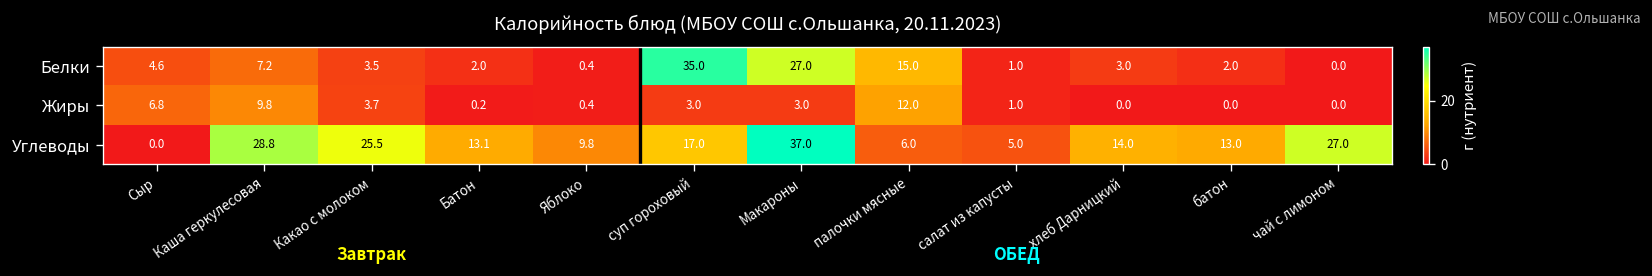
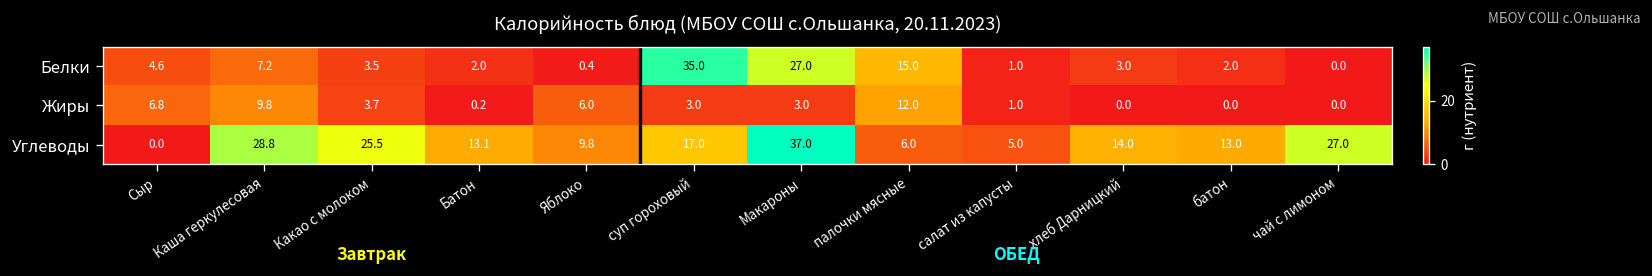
  {
    "Белки": {
      "Сыр": 4.6,
      "Каша геркулесовая": 7.2,
      "Какао с молоком": 3.5,
      "Батон": 2.0,
      "Яблоко": 0.4,
      "суп гороховый": 35.0,
      "Макароны": 27.0,
      "палочки мясные": 15.0,
      "салат из капусты": 1.0,
      "хлеб Дарницкий": 3.0,
      "батон": 2.0,
      "чай с лимоном": 0.0
    },
    "Жиры": {
      "Сыр": 6.8,
      "Каша геркулесовая": 9.8,
      "Какао с молоком": 3.7,
      "Батон": 0.2,
-     "Яблоко": 0.4,
+     "Яблоко": 6.0,
      "суп гороховый": 3.0,
      "Макароны": 3.0,
      "палочки мясные": 12.0,
      "салат из капусты": 1.0,
      "хлеб Дарницкий": 0.0,
      "батон": 0.0,
      "чай с лимоном": 0.0
    },
    "Углеводы": {
      "Сыр": 0.0,
      "Каша геркулесовая": 28.8,
      "Какао с молоком": 25.5,
      "Батон": 13.1,
      "Яблоко": 9.8,
      "суп гороховый": 17.0,
      "Макароны": 37.0,
      "палочки мясные": 6.0,
      "салат из капусты": 5.0,
      "хлеб Дарницкий": 14.0,
      "батон": 13.0,
      "чай с лимоном": 27.0
    }
  }
